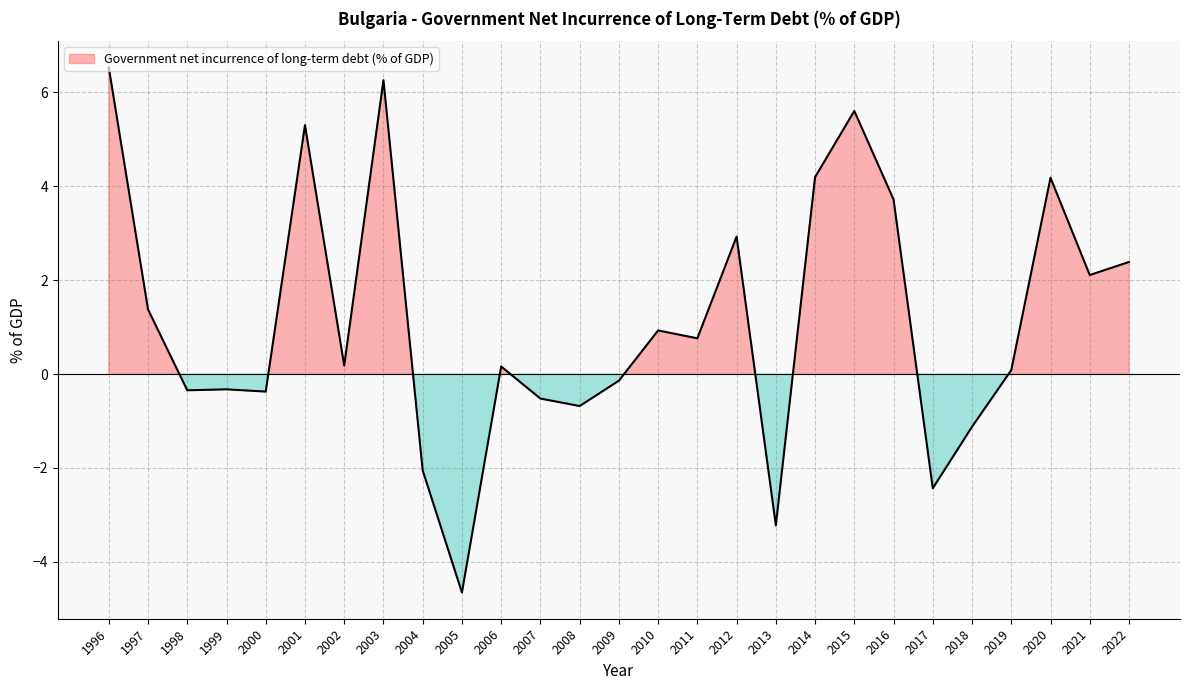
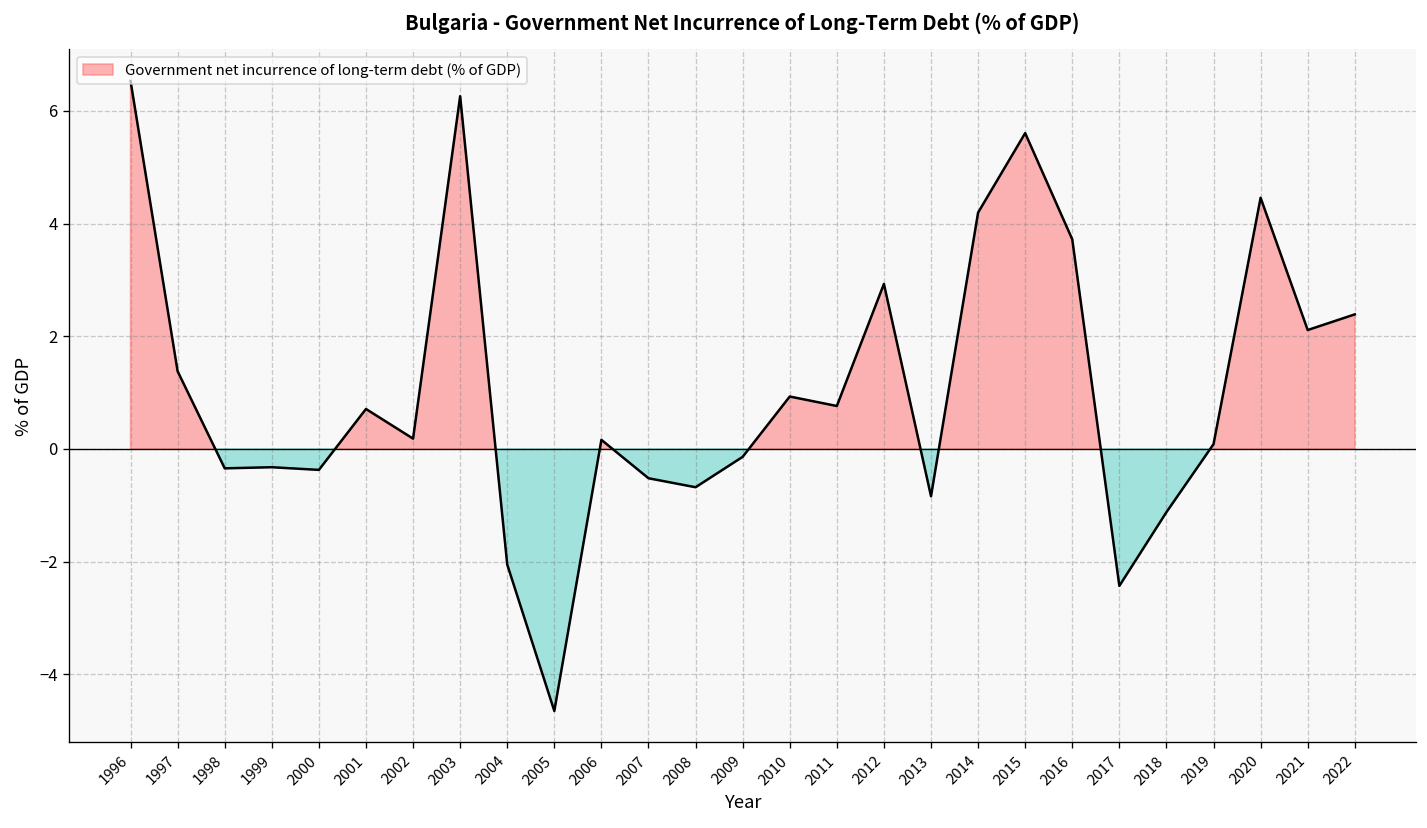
  {
    "1997": 1.4,
    "1998": -0.3,
    "1999": -0.3,
    "2000": -0.4,
-   "2001": 5.3,
+   "2001": 0.7,
    "2002": 0.2,
    "2003": 6.3,
    "2004": -2.1,
    "2005": -4.7,
    "2006": 0.2,
    "2007": -0.5,
    "2008": -0.7,
    "2009": -0.1,
    "2010": 0.9,
    "2011": 0.8,
    "2012": 2.9,
-   "2013": -3.2,
+   "2013": -0.8,
    "2014": 4.2,
    "2015": 5.6,
    "2016": 3.7,
    "2017": -2.4,
    "2018": -1.1,
    "2019": 0.1,
-   "2020": 4.2,
+   "2020": 4.5,
    "2021": 2.1,
    "2022": 2.4
  }
